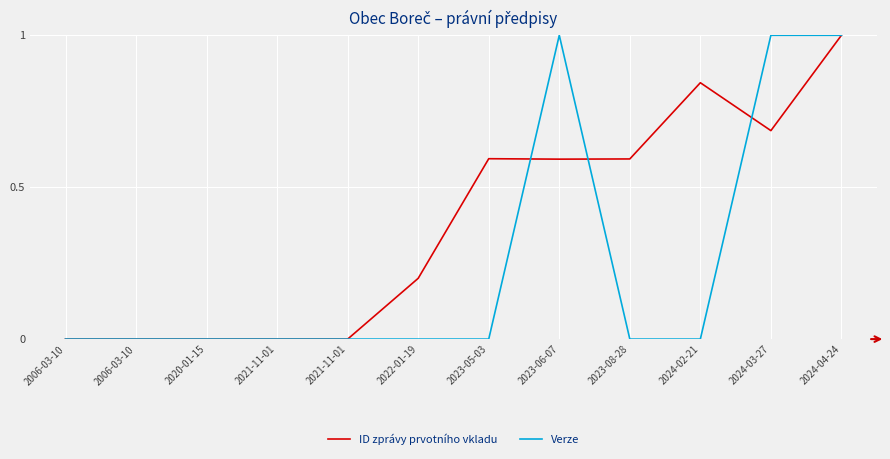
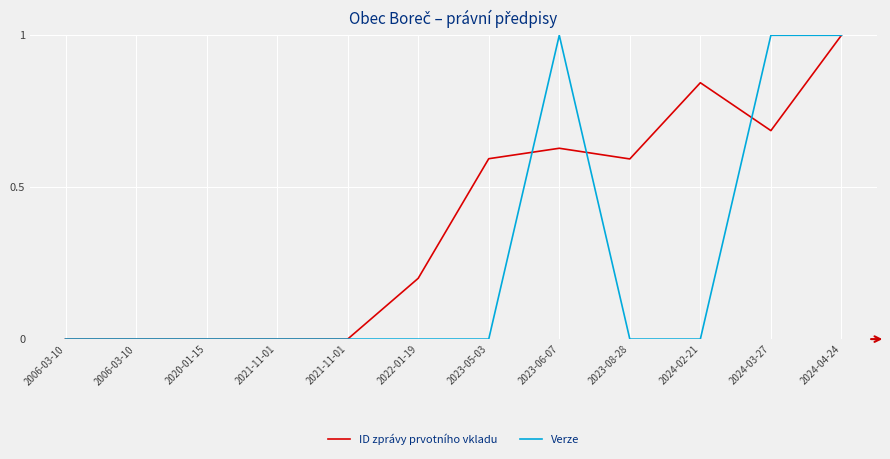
  {
    "ID zprávy prvotního vkladu": {
      "2022-01-19": 0.20,
      "2023-05-03": 0.59,
-     "2023-06-07": 0.59,
+     "2023-06-07": 0.63,
      "2023-08-28": 0.59,
      "2024-02-21": 0.84,
      "2024-03-27": 0.69
    },
    "Verze": {
      "2022-01-19": 0.00,
      "2023-05-03": 0.00,
      "2023-06-07": 1.00,
      "2023-08-28": 0.00,
      "2024-02-21": 0.00,
      "2024-03-27": 1.00
    }
  }
